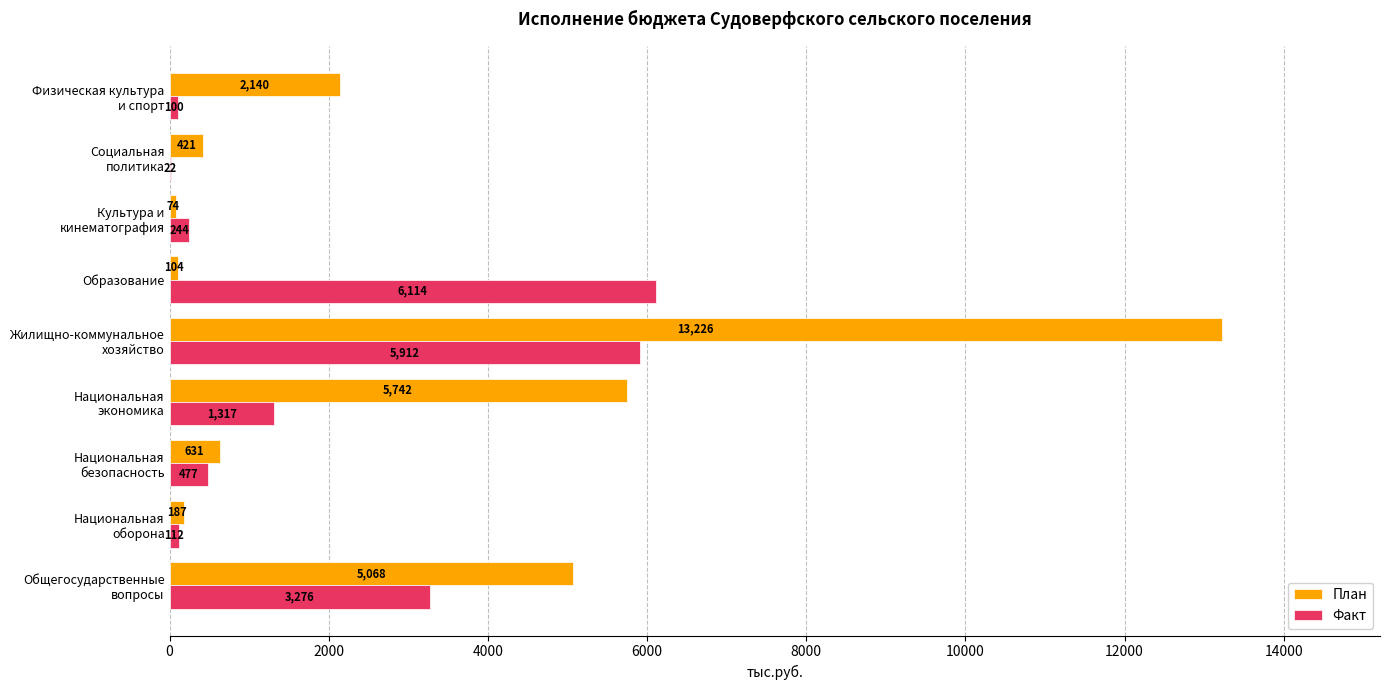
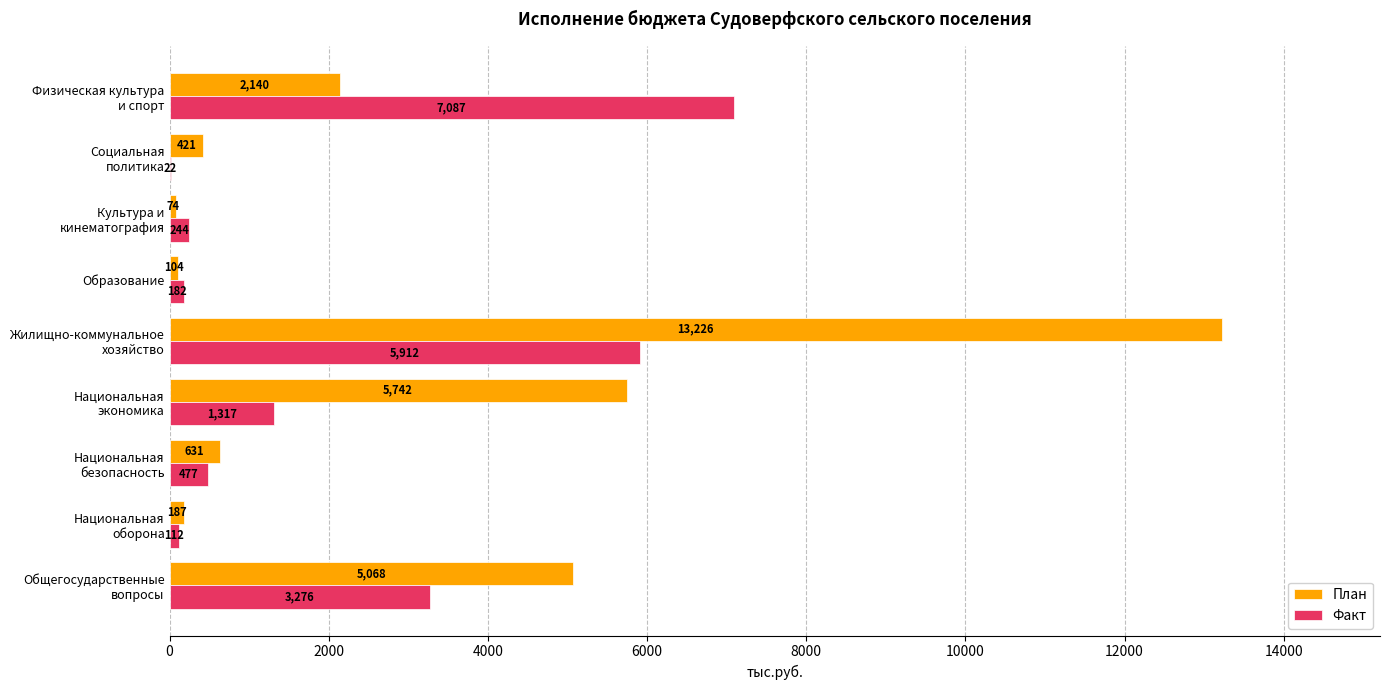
  {
    "План": {
      "Физическая культура и спорт": "2,140",
      "Социальная политика": "421",
      "Культура и кинематография": "74",
      "Образование": "104",
      "Жилищно-коммунальное хозяйство": "13,226",
      "Национальная экономика": "5,742",
      "Национальная безопасность": "631",
      "Национальная оборона": "187",
      "Общегосударственные вопросы": "5,068"
    },
    "Факт": {
-     "Физическая культура и спорт": "100",
+     "Физическая культура и спорт": "7,087",
      "Социальная политика": "22",
      "Культура и кинематография": "244",
-     "Образование": "6,114",
+     "Образование": "182",
      "Жилищно-коммунальное хозяйство": "5,912",
      "Национальная экономика": "1,317",
      "Национальная безопасность": "477",
      "Национальная оборона": "112",
      "Общегосударственные вопросы": "3,276"
    }
  }
